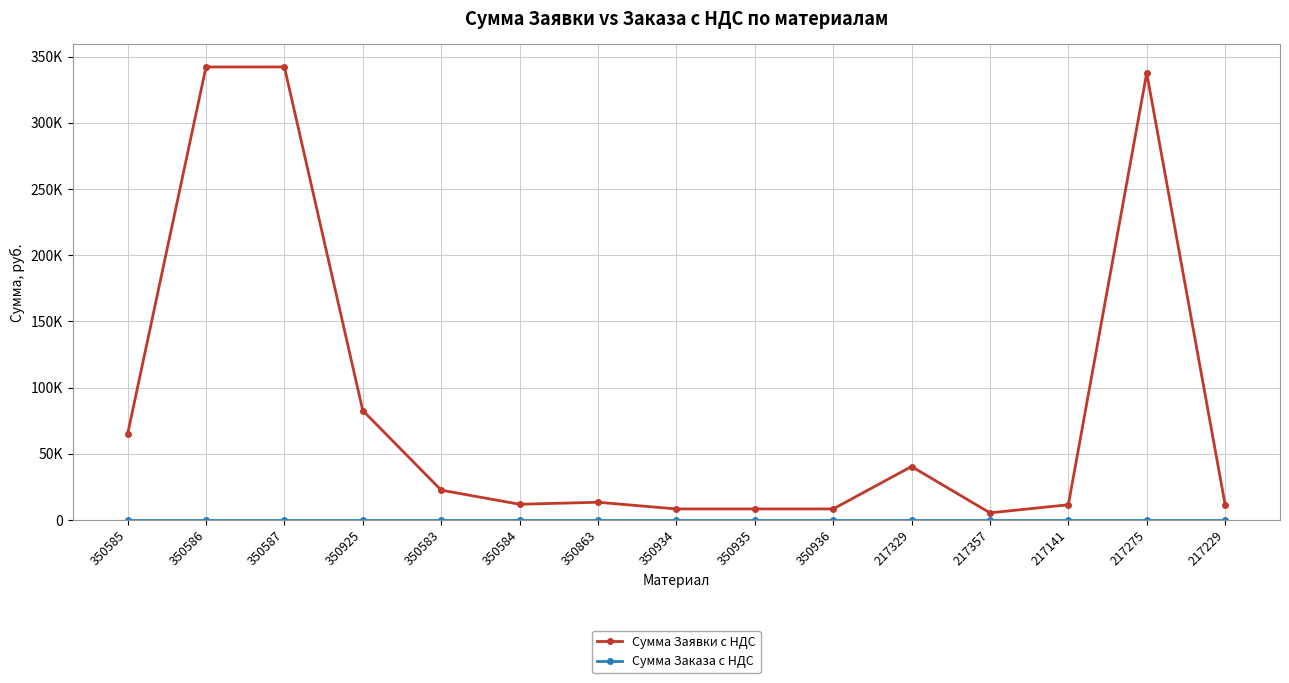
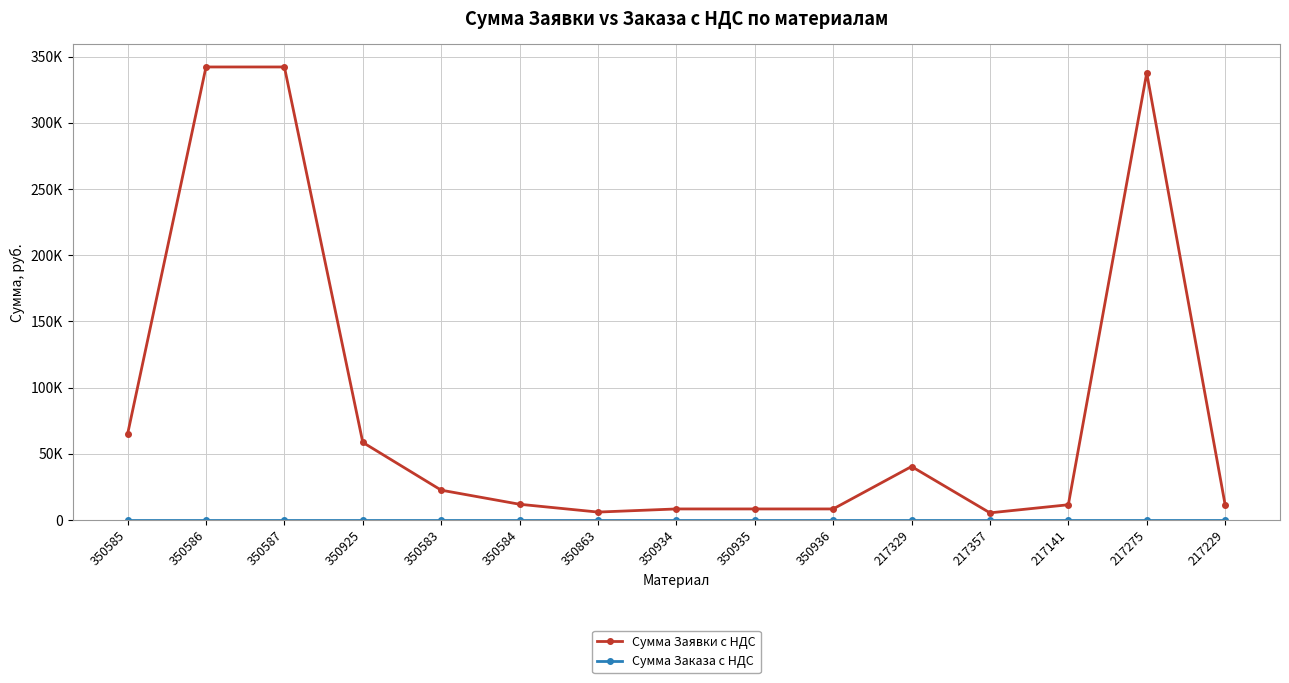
  {
    "Сумма Заявки с НДС": {
      "350585": 65000,
      "350586": 342000,
      "350587": 342000,
-     "350925": 83000,
+     "350925": 59000,
      "350583": 22000,
      "350584": 12000,
-     "350863": 13000,
+     "350863": 6000,
      "350934": 8000,
      "350935": 8000,
      "350936": 8000,
      "217329": 40000,
      "217357": 5000,
      "217141": 11000,
      "217275": 338000,
      "217229": 11000
    },
    "Сумма Заказа с НДС": {
      "350585": 0,
      "350586": 0,
      "350587": 0,
      "350925": 0,
      "350583": 0,
      "350584": 0,
      "350863": 0,
      "350934": 0,
      "350935": 0,
      "350936": 0,
      "217329": 0,
      "217357": 0,
      "217141": 0,
      "217275": 0,
      "217229": 0
    }
  }
